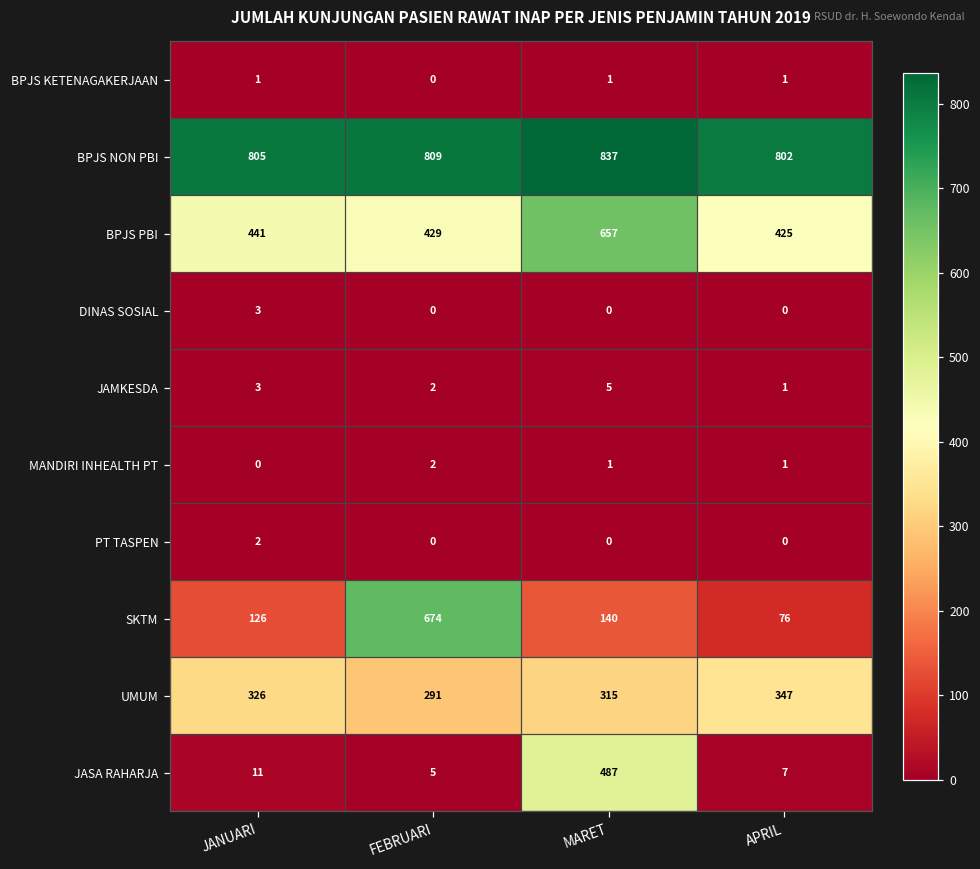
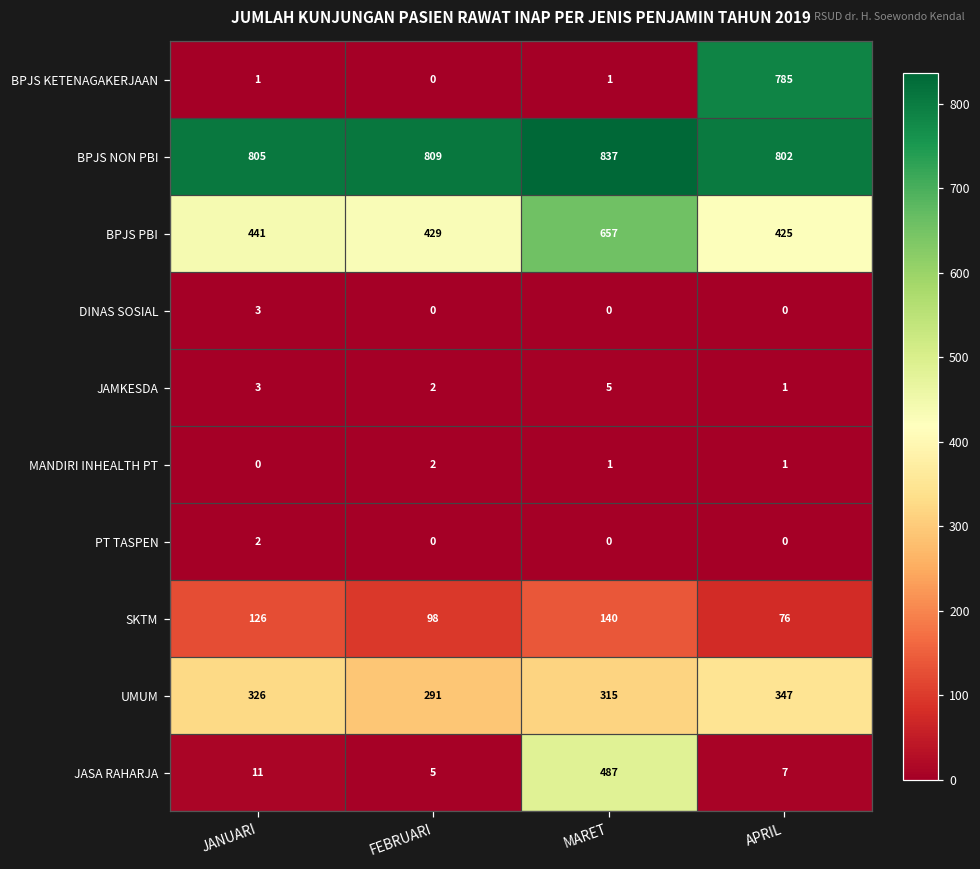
  {
    "BPJS KETENAGAKERJAAN": {
      "JANUARI": 1,
      "FEBRUARI": 0,
      "MARET": 1,
-     "APRIL": 1
+     "APRIL": 785
    },
    "BPJS NON PBI": {
      "JANUARI": 805,
      "FEBRUARI": 809,
      "MARET": 837,
      "APRIL": 802
    },
    "BPJS PBI": {
      "JANUARI": 441,
      "FEBRUARI": 429,
      "MARET": 657,
      "APRIL": 425
    },
    "DINAS SOSIAL": {
      "JANUARI": 3,
      "FEBRUARI": 0,
      "MARET": 0,
      "APRIL": 0
    },
    "JAMKESDA": {
      "JANUARI": 3,
      "FEBRUARI": 2,
      "MARET": 5,
      "APRIL": 1
    },
    "MANDIRI INHEALTH PT": {
      "JANUARI": 0,
      "FEBRUARI": 2,
      "MARET": 1,
      "APRIL": 1
    },
    "PT TASPEN": {
      "JANUARI": 2,
      "FEBRUARI": 0,
      "MARET": 0,
      "APRIL": 0
    },
    "SKTM": {
      "JANUARI": 126,
-     "FEBRUARI": 674,
+     "FEBRUARI": 98,
      "MARET": 140,
      "APRIL": 76
    },
    "UMUM": {
      "JANUARI": 326,
      "FEBRUARI": 291,
      "MARET": 315,
      "APRIL": 347
    },
    "JASA RAHARJA": {
      "JANUARI": 11,
      "FEBRUARI": 5,
      "MARET": 487,
      "APRIL": 7
    }
  }
